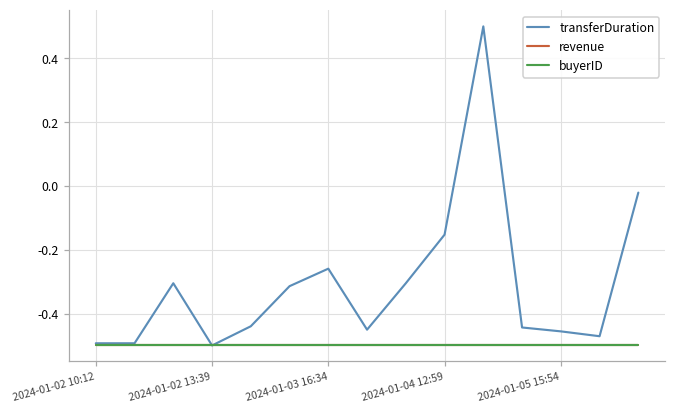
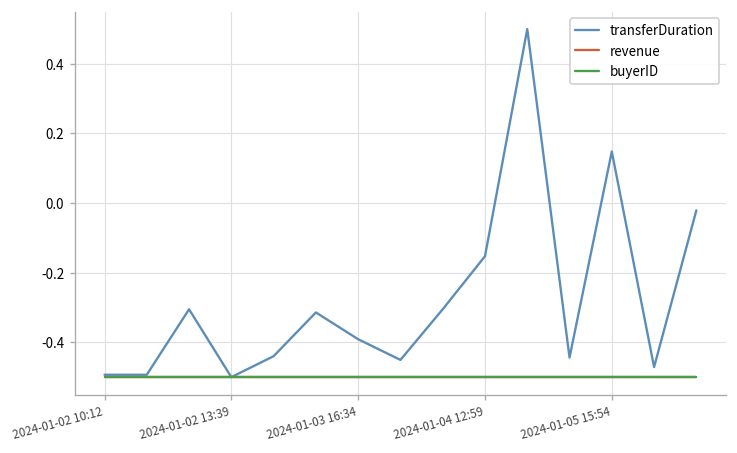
  {
    "transferDuration": {
-     "2024-01-03 16:34": -0.26,
+     "2024-01-03 16:34": -0.39,
      "2024-01-04 12:59": -0.15,
-     "2024-01-05 15:54": -0.46
+     "2024-01-05 15:54": 0.15
    },
    "buyerID": {
      "2024-01-03 16:34": -0.50,
      "2024-01-04 12:59": -0.50,
      "2024-01-05 15:54": -0.50
    }
  }
